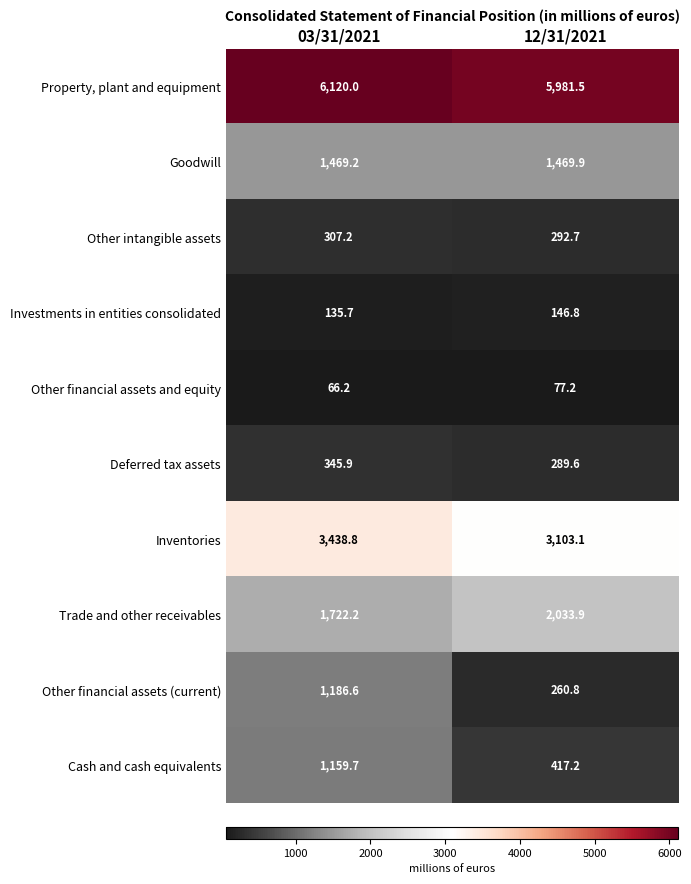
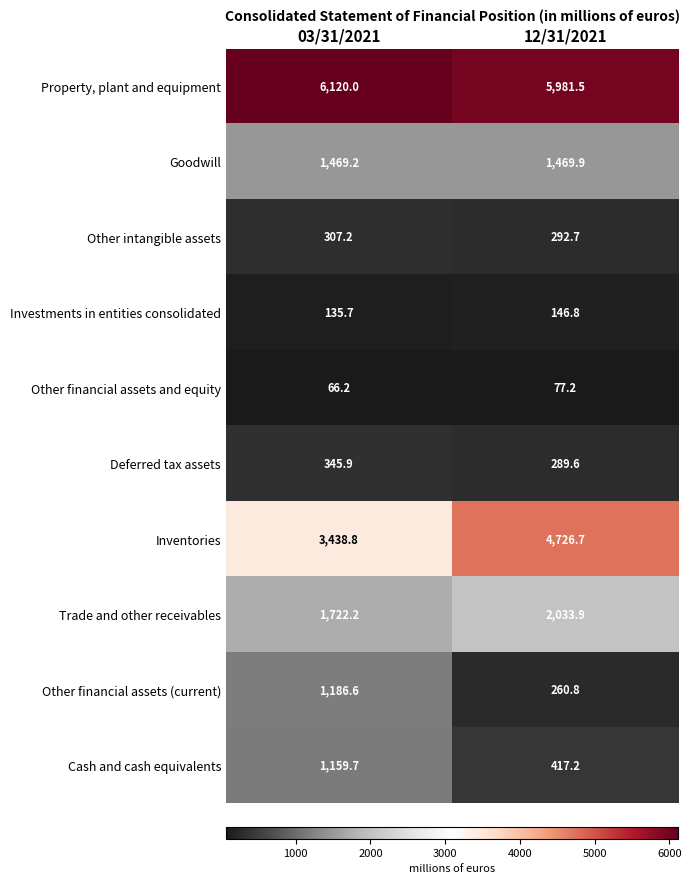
  {
    "Property, plant and equipment": {
      "03/31/2021": "6,120.0",
      "12/31/2021": "5,981.5"
    },
    "Goodwill": {
      "03/31/2021": "1,469.2",
      "12/31/2021": "1,469.9"
    },
    "Other intangible assets": {
      "03/31/2021": "307.2",
      "12/31/2021": "292.7"
    },
    "Investments in entities consolidated": {
      "03/31/2021": "135.7",
      "12/31/2021": "146.8"
    },
    "Other financial assets and equity": {
      "03/31/2021": "66.2",
      "12/31/2021": "77.2"
    },
    "Deferred tax assets": {
      "03/31/2021": "345.9",
      "12/31/2021": "289.6"
    },
    "Inventories": {
      "03/31/2021": "3,438.8",
-     "12/31/2021": "3,103.1"
+     "12/31/2021": "4,726.7"
    },
    "Trade and other receivables": {
      "03/31/2021": "1,722.2",
      "12/31/2021": "2,033.9"
    },
    "Other financial assets (current)": {
      "03/31/2021": "1,186.6",
      "12/31/2021": "260.8"
    },
    "Cash and cash equivalents": {
      "03/31/2021": "1,159.7",
      "12/31/2021": "417.2"
    }
  }
